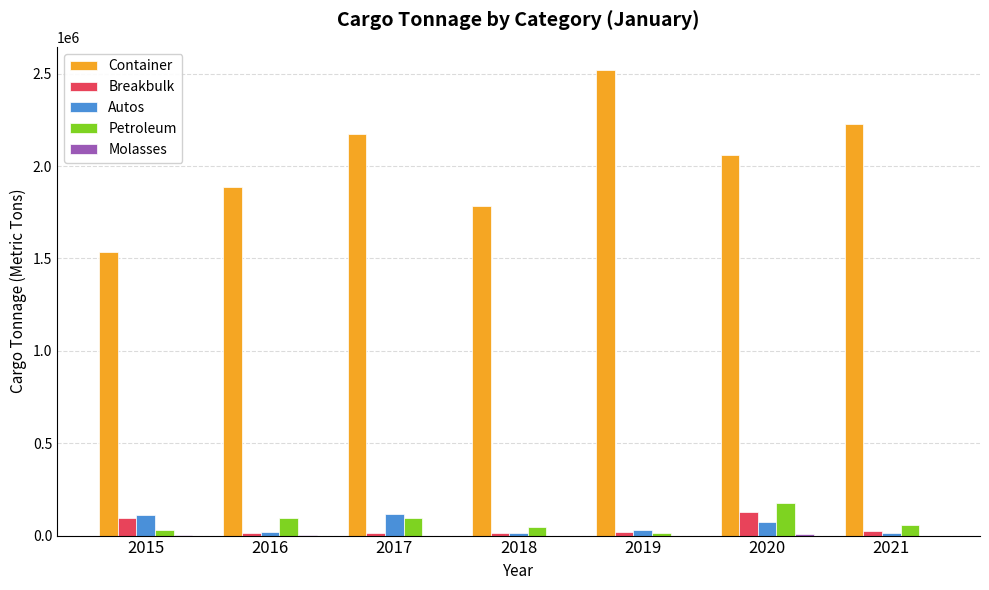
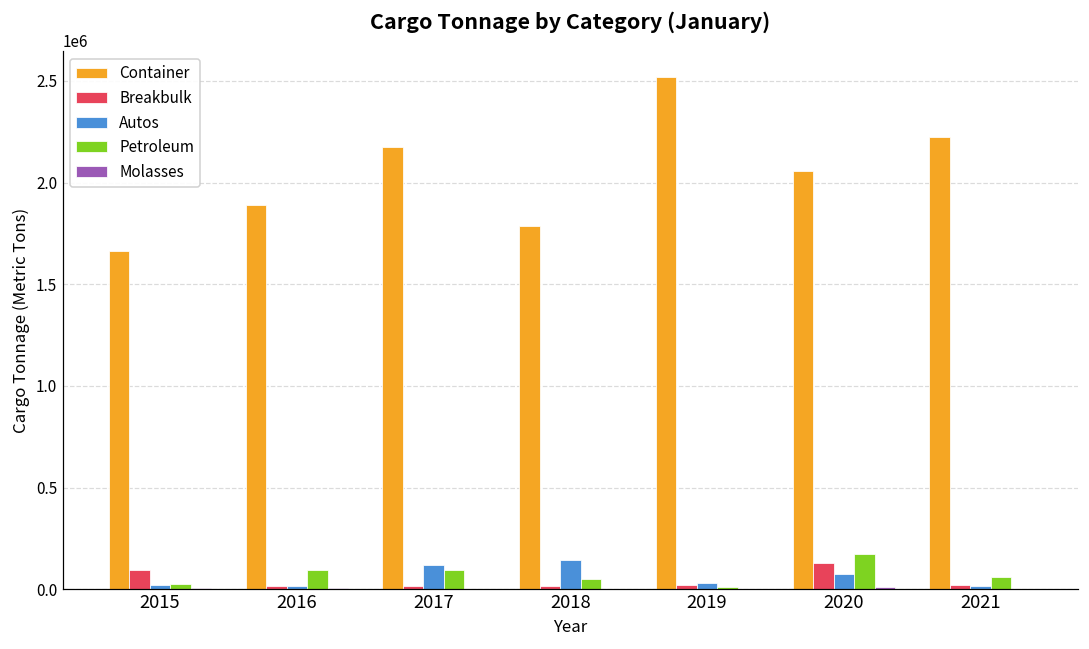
  {
    "Container": {
-     "2015": 1540000,
+     "2015": 1660000,
      "2016": 1890000,
      "2017": 2170000,
      "2018": 1790000,
      "2019": 2520000,
      "2020": 2060000,
      "2021": 2230000
    },
    "Breakbulk": {
      "2015": 100000,
      "2017": 10000,
      "2018": 20000,
      "2019": 20000,
      "2020": 130000,
      "2021": 20000
    },
    "Autos": {
-     "2015": 110000,
+     "2015": 20000,
      "2016": 20000,
      "2017": 120000,
-     "2018": 20000,
+     "2018": 150000,
      "2019": 30000,
      "2020": 70000,
      "2021": 10000
    },
    "Petroleum": {
      "2015": 30000,
      "2016": 90000,
      "2017": 90000,
      "2018": 50000,
      "2020": 180000,
      "2021": 60000
    },
    "Molasses": {
      "2017": 0,
      "2018": 0,
      "2019": 0,
      "2021": 0
    }
  }
